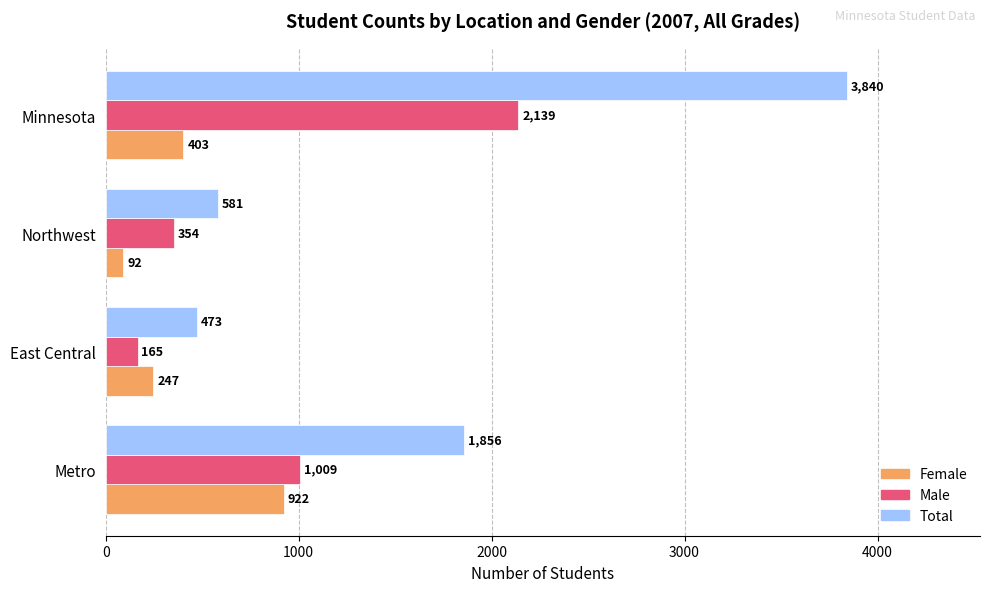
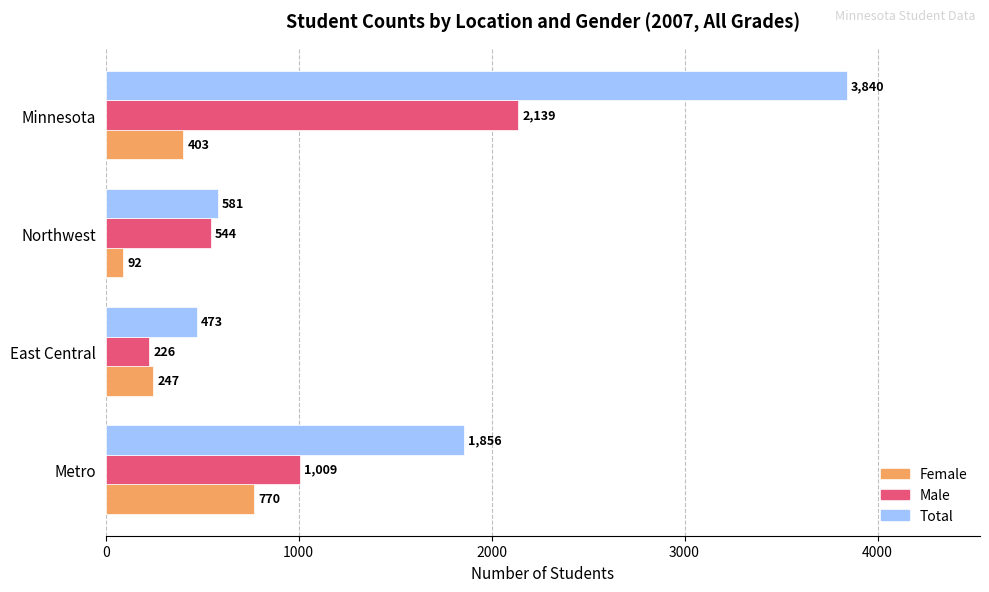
  {
    "Female": {
      "Minnesota": "403",
      "Northwest": "92",
      "East Central": "247",
-     "Metro": "922"
+     "Metro": "770"
    },
    "Male": {
      "Minnesota": "2,139",
-     "Northwest": "354",
-     "East Central": "165",
+     "Northwest": "544",
+     "East Central": "226",
      "Metro": "1,009"
    },
    "Total": {
      "Minnesota": "3,840",
      "Northwest": "581",
      "East Central": "473",
      "Metro": "1,856"
    }
  }
